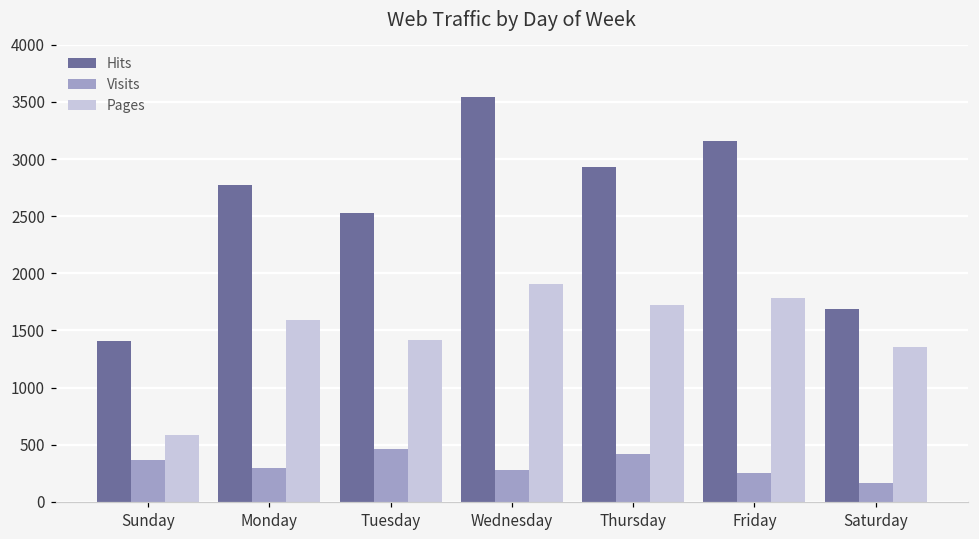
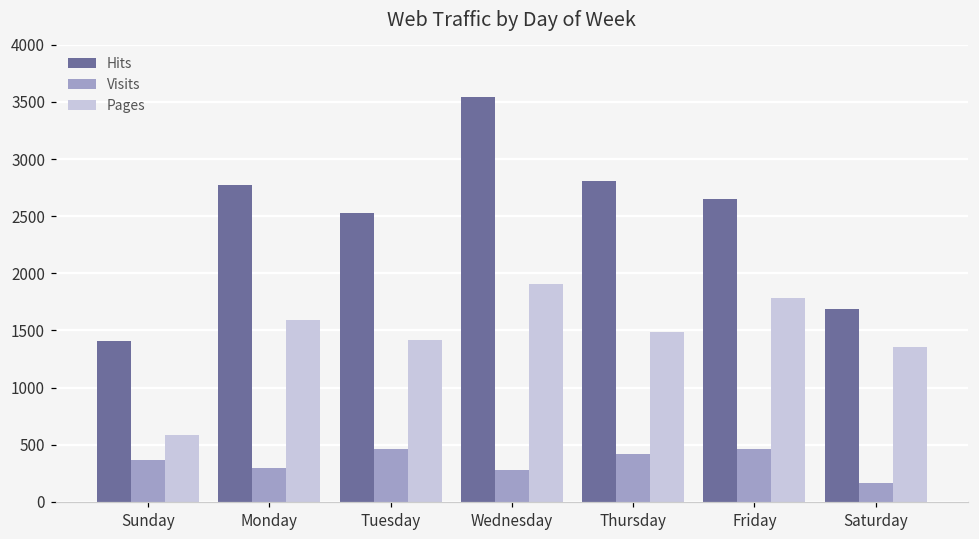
  {
    "Hits": {
      "Sunday": 1410,
      "Monday": 2770,
      "Tuesday": 2530,
      "Wednesday": 3540,
-     "Thursday": 2930,
-     "Friday": 3160,
+     "Thursday": 2810,
+     "Friday": 2650,
      "Saturday": 1680
    },
    "Visits": {
      "Sunday": 370,
      "Monday": 300,
      "Tuesday": 460,
      "Wednesday": 280,
      "Thursday": 420,
-     "Friday": 250,
+     "Friday": 470,
      "Saturday": 170
    },
    "Pages": {
      "Sunday": 590,
      "Monday": 1590,
      "Tuesday": 1410,
      "Wednesday": 1910,
-     "Thursday": 1720,
+     "Thursday": 1490,
      "Friday": 1790,
      "Saturday": 1360
    }
  }
